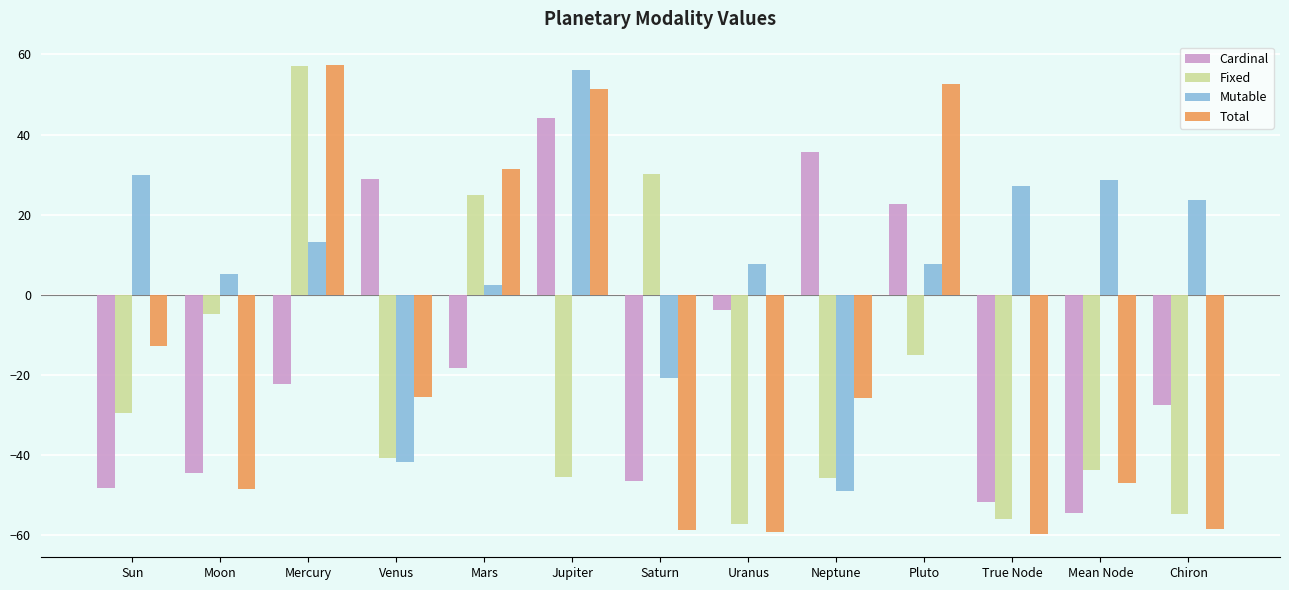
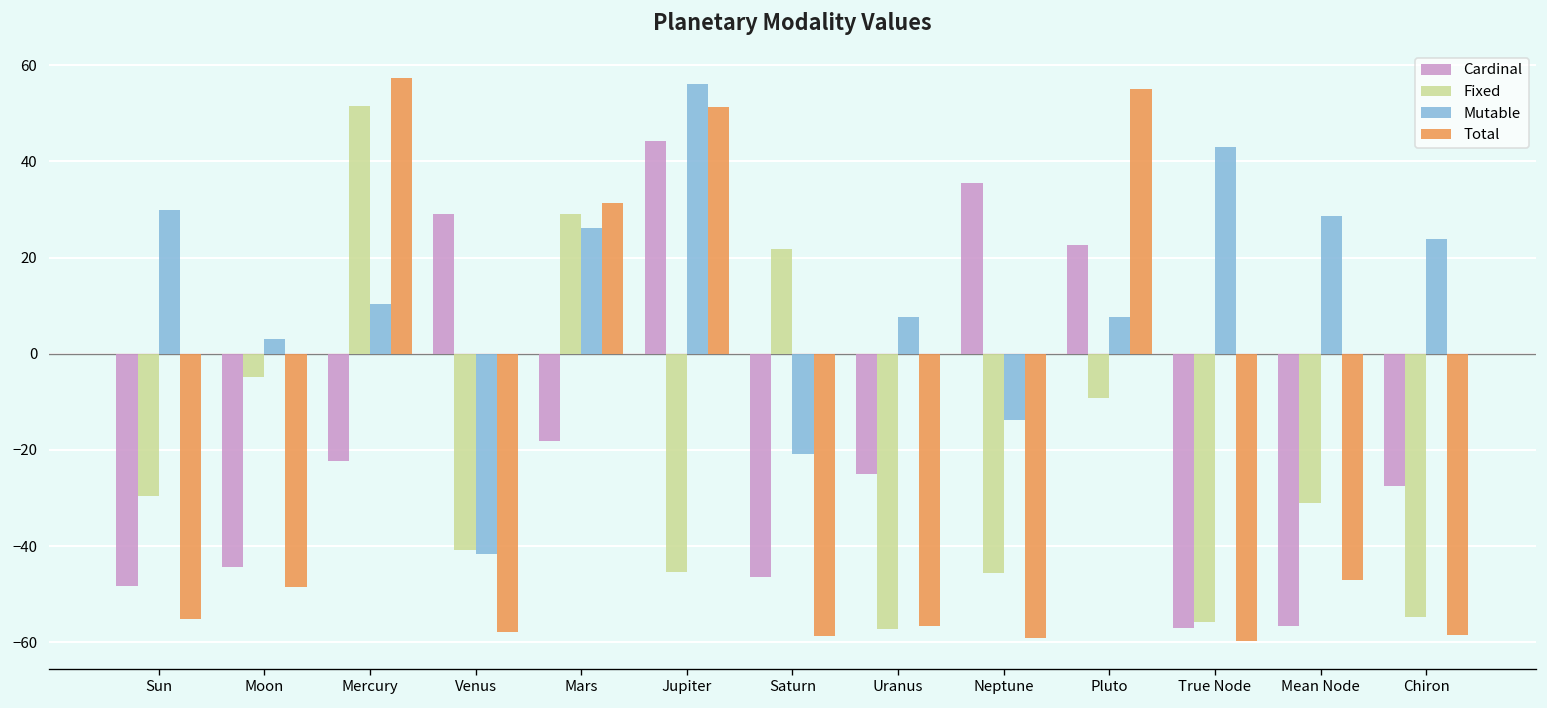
  {
    "Cardinal": {
      "Sun": -48,
      "Moon": -44,
      "Mercury": -22,
      "Venus": 29,
      "Mars": -18,
      "Jupiter": 44,
      "Saturn": -46,
-     "Uranus": -4,
+     "Uranus": -25,
      "Neptune": 36,
      "Pluto": 23,
-     "True Node": -52,
-     "Mean Node": -54,
+     "True Node": -57,
+     "Mean Node": -57,
      "Chiron": -28
    },
    "Fixed": {
      "Sun": -30,
      "Moon": -5,
-     "Mercury": 57,
+     "Mercury": 51,
      "Venus": -41,
-     "Mars": 25,
+     "Mars": 29,
      "Jupiter": -45,
-     "Saturn": 30,
+     "Saturn": 22,
      "Uranus": -57,
      "Neptune": -46,
-     "Pluto": -15,
+     "Pluto": -9,
      "True Node": -56,
-     "Mean Node": -44,
+     "Mean Node": -31,
      "Chiron": -55
    },
    "Mutable": {
      "Sun": 30,
-     "Moon": 5,
-     "Mercury": 13,
+     "Moon": 3,
+     "Mercury": 10,
      "Venus": -42,
-     "Mars": 2,
+     "Mars": 26,
      "Jupiter": 56,
      "Saturn": -21,
      "Uranus": 8,
-     "Neptune": -49,
+     "Neptune": -14,
      "Pluto": 8,
-     "True Node": 27,
+     "True Node": 43,
      "Mean Node": 29,
      "Chiron": 24
    },
    "Total": {
-     "Sun": -13,
+     "Sun": -55,
      "Moon": -48,
      "Mercury": 57,
-     "Venus": -26,
+     "Venus": -58,
      "Mars": 31,
      "Jupiter": 51,
      "Saturn": -59,
-     "Uranus": -59,
-     "Neptune": -26,
-     "Pluto": 53,
+     "Uranus": -57,
+     "Neptune": -59,
+     "Pluto": 55,
      "True Node": -60,
      "Mean Node": -47,
      "Chiron": -59
    }
  }
